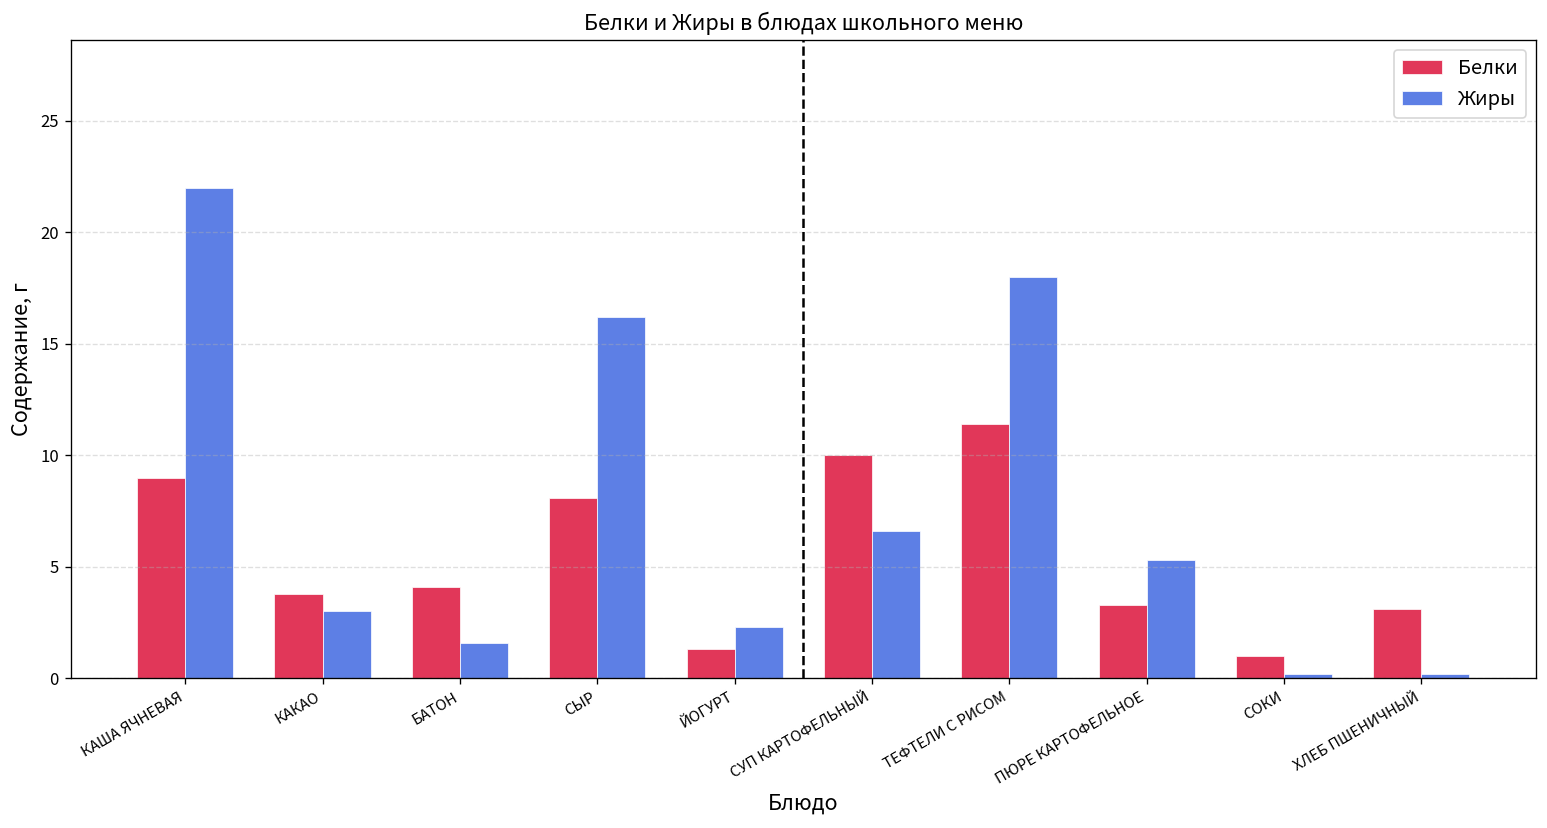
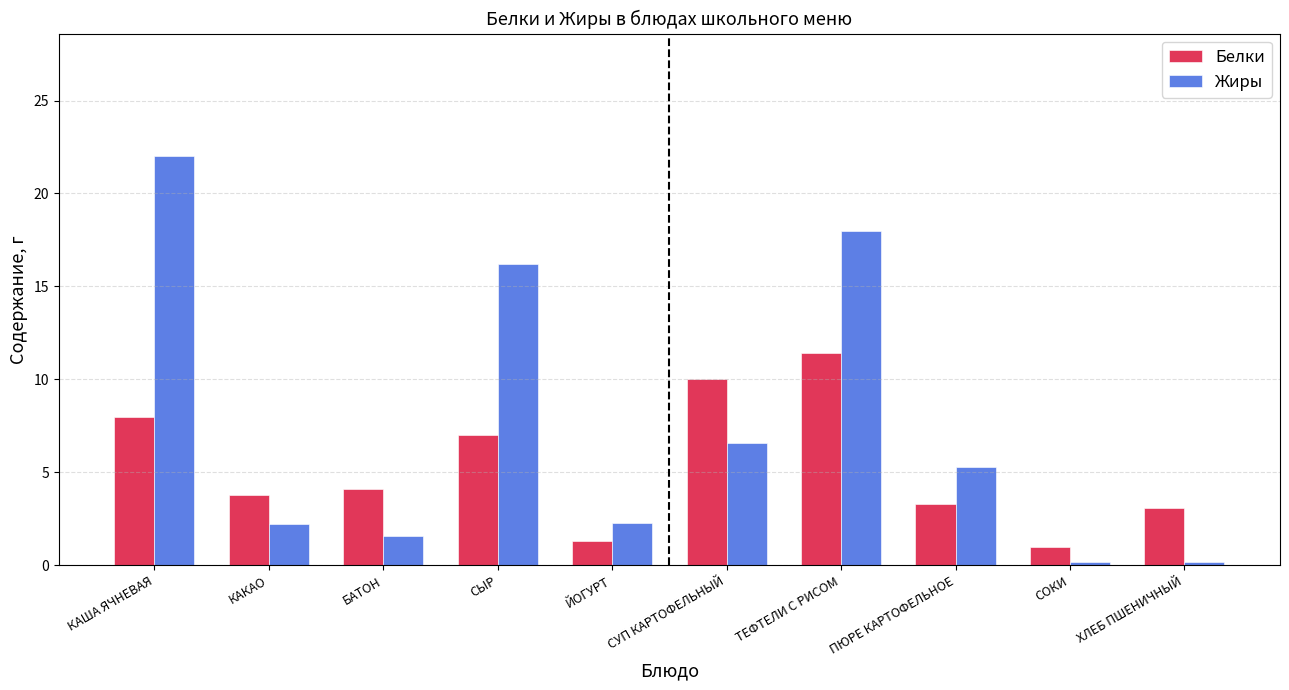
  {
    "Белки": {
-     "КАША ЯЧНЕВАЯ": 9,
+     "КАША ЯЧНЕВАЯ": 8,
      "КАКАО": 3.8,
      "БАТОН": 4.1,
-     "СЫР": 8.1,
+     "СЫР": 7.0,
      "ЙОГУРТ": 1.3,
      "СУП КАРТОФЕЛЬНЫЙ": 10.0,
      "ТЕФТЕЛИ С РИСОМ": 11.4,
      "ПЮРЕ КАРТОФЕЛЬНОЕ": 3.3,
      "СОКИ": 1.0,
      "ХЛЕБ ПШЕНИЧНЫЙ": 3.1
    },
    "Жиры": {
      "КАША ЯЧНЕВАЯ": 22.0,
-     "КАКАО": 3.0,
+     "КАКАО": 2.2,
      "БАТОН": 1.6,
      "СЫР": 16.2,
      "ЙОГУРТ": 2.3,
      "СУП КАРТОФЕЛЬНЫЙ": 6.6,
      "ТЕФТЕЛИ С РИСОМ": 18.0,
      "ПЮРЕ КАРТОФЕЛЬНОЕ": 5.3,
      "СОКИ": 0.2,
      "ХЛЕБ ПШЕНИЧНЫЙ": 0.2
    }
  }
